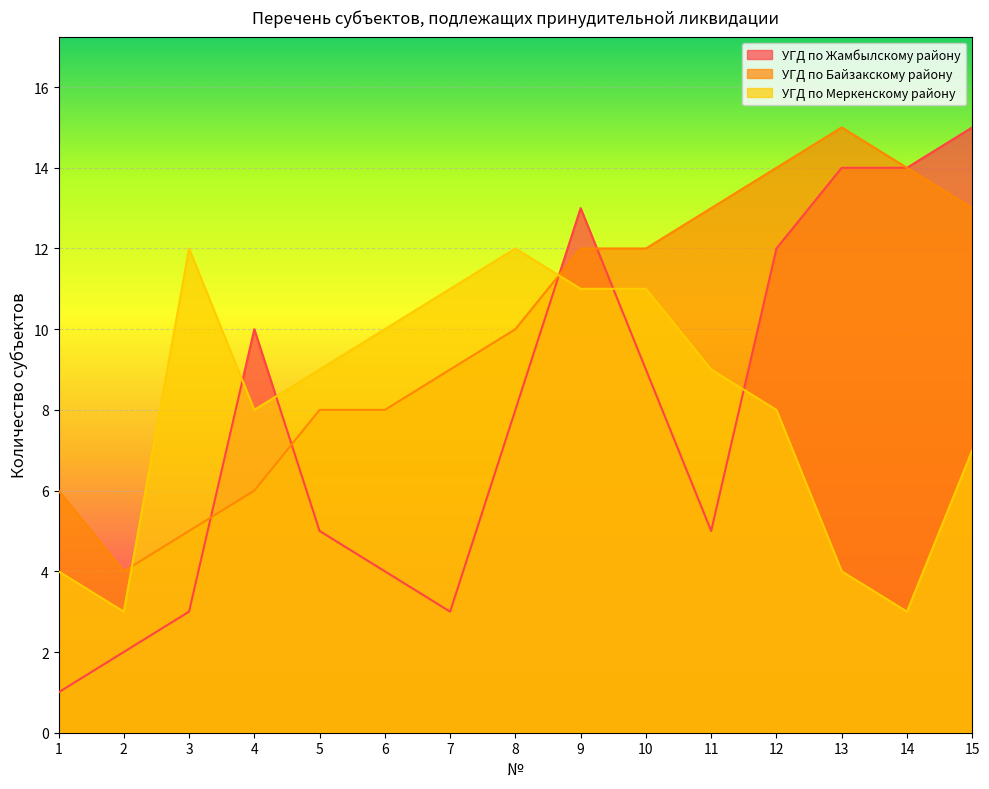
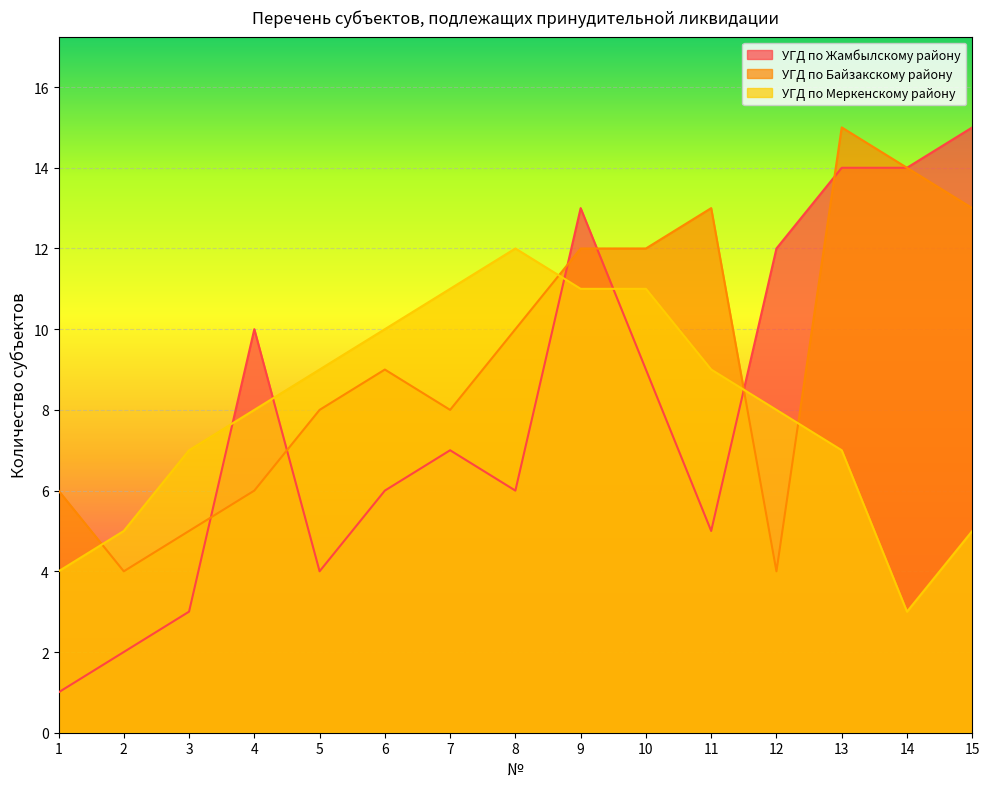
  {
    "УГД по Жамбылскому району": {
      "1": 1,
      "2": 2,
      "3": 3,
      "4": 10,
-     "5": 5,
-     "6": 4,
-     "7": 3,
-     "8": 8,
+     "5": 4,
+     "6": 6,
+     "7": 7,
+     "8": 6,
      "9": 13,
      "10": 9,
      "11": 5,
      "12": 12,
      "13": 14,
      "15": 15
    },
    "УГД по Байзакскому району": {
      "1": 6,
      "2": 4,
      "3": 5,
      "4": 6,
      "5": 8,
-     "6": 8,
-     "7": 9,
+     "6": 9,
+     "7": 8,
      "8": 10,
      "9": 12,
      "10": 12,
      "11": 13,
-     "12": 14,
+     "12": 4,
      "13": 15,
      "15": 13
    },
    "УГД по Меркенскому району": {
      "1": 4,
-     "2": 3,
-     "3": 12,
+     "2": 5,
+     "3": 7,
      "4": 8,
      "5": 9,
      "6": 10,
      "7": 11,
      "8": 12,
      "9": 11,
      "10": 11,
      "11": 9,
      "12": 8,
-     "13": 4,
+     "13": 7,
      "14": 3,
-     "15": 7
+     "15": 5
    }
  }
